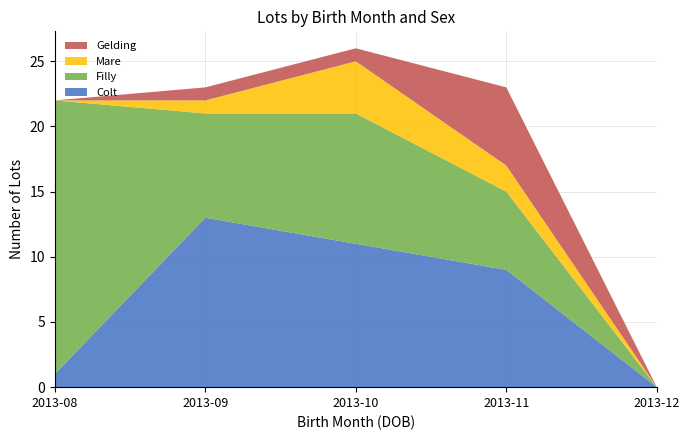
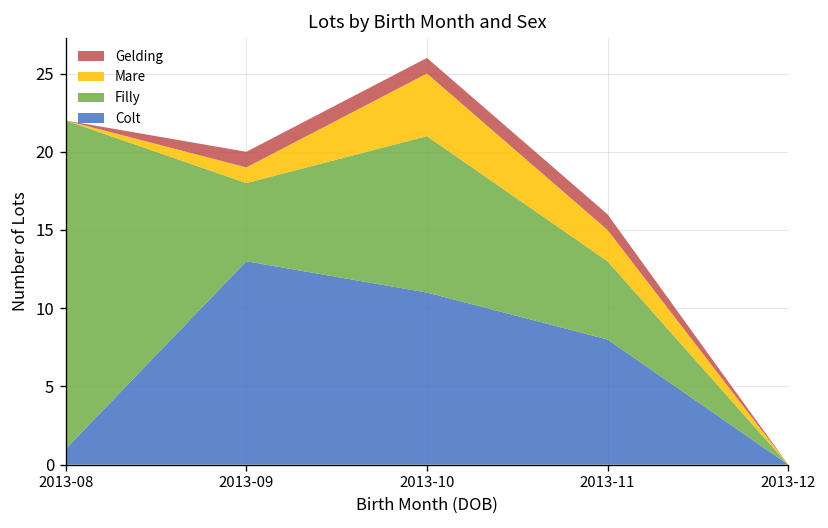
  {
    "Colt": {
      "2013-08": 1,
      "2013-09": 13,
      "2013-10": 11,
-     "2013-11": 9
+     "2013-11": 8
    },
    "Filly": {
-     "2013-09": 8,
+     "2013-09": 5,
      "2013-10": 10,
-     "2013-11": 6
+     "2013-11": 5
    },
    "Mare": {
      "2013-09": 1,
      "2013-10": 4,
      "2013-11": 2
    },
    "Gelding": {
      "2013-09": 1,
      "2013-10": 1,
-     "2013-11": 6
+     "2013-11": 1
    }
  }
